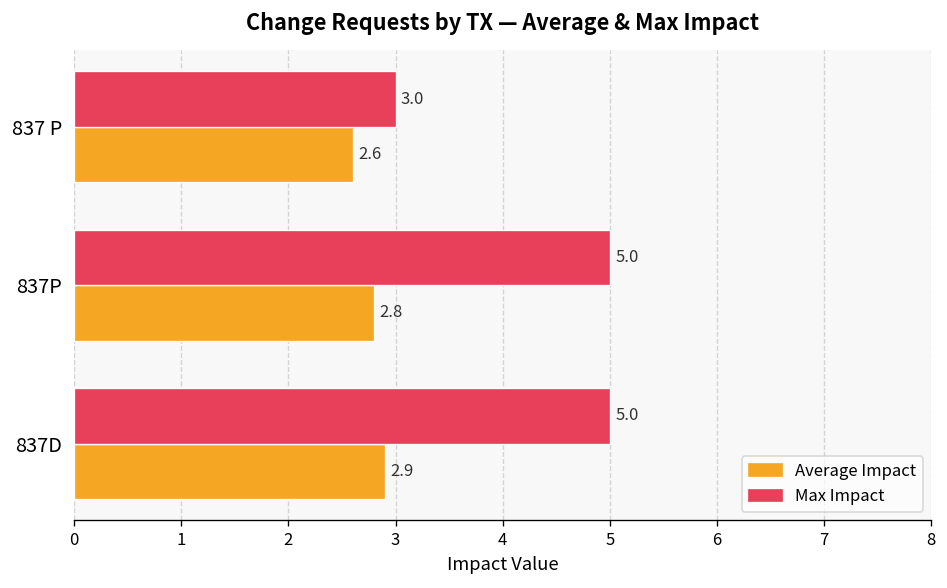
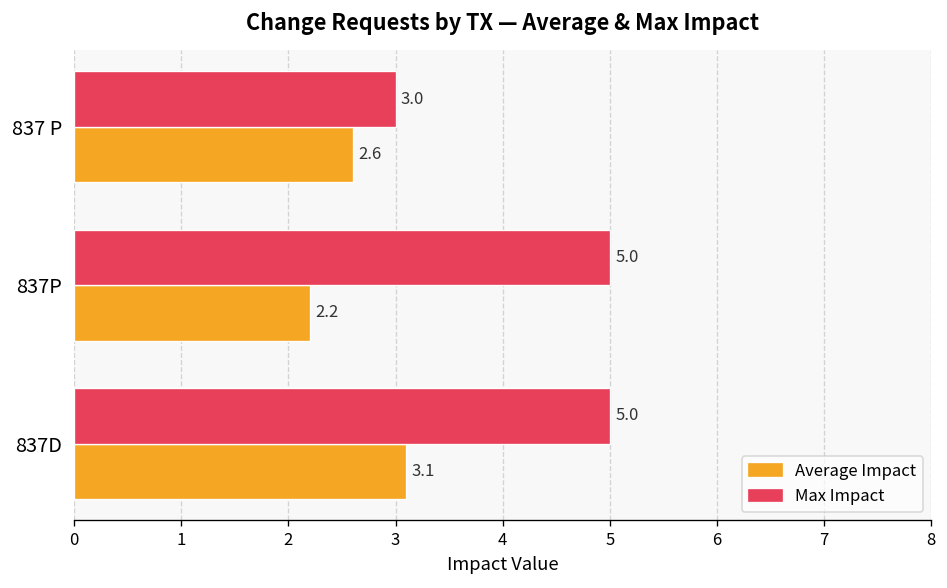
  {
    "Average Impact": {
      "837 P": 2.6,
-     "837P": 2.8,
-     "837D": 2.9
+     "837P": 2.2,
+     "837D": 3.1
    },
    "Max Impact": {
      "837 P": 3.0,
      "837P": 5.0,
      "837D": 5.0
    }
  }
